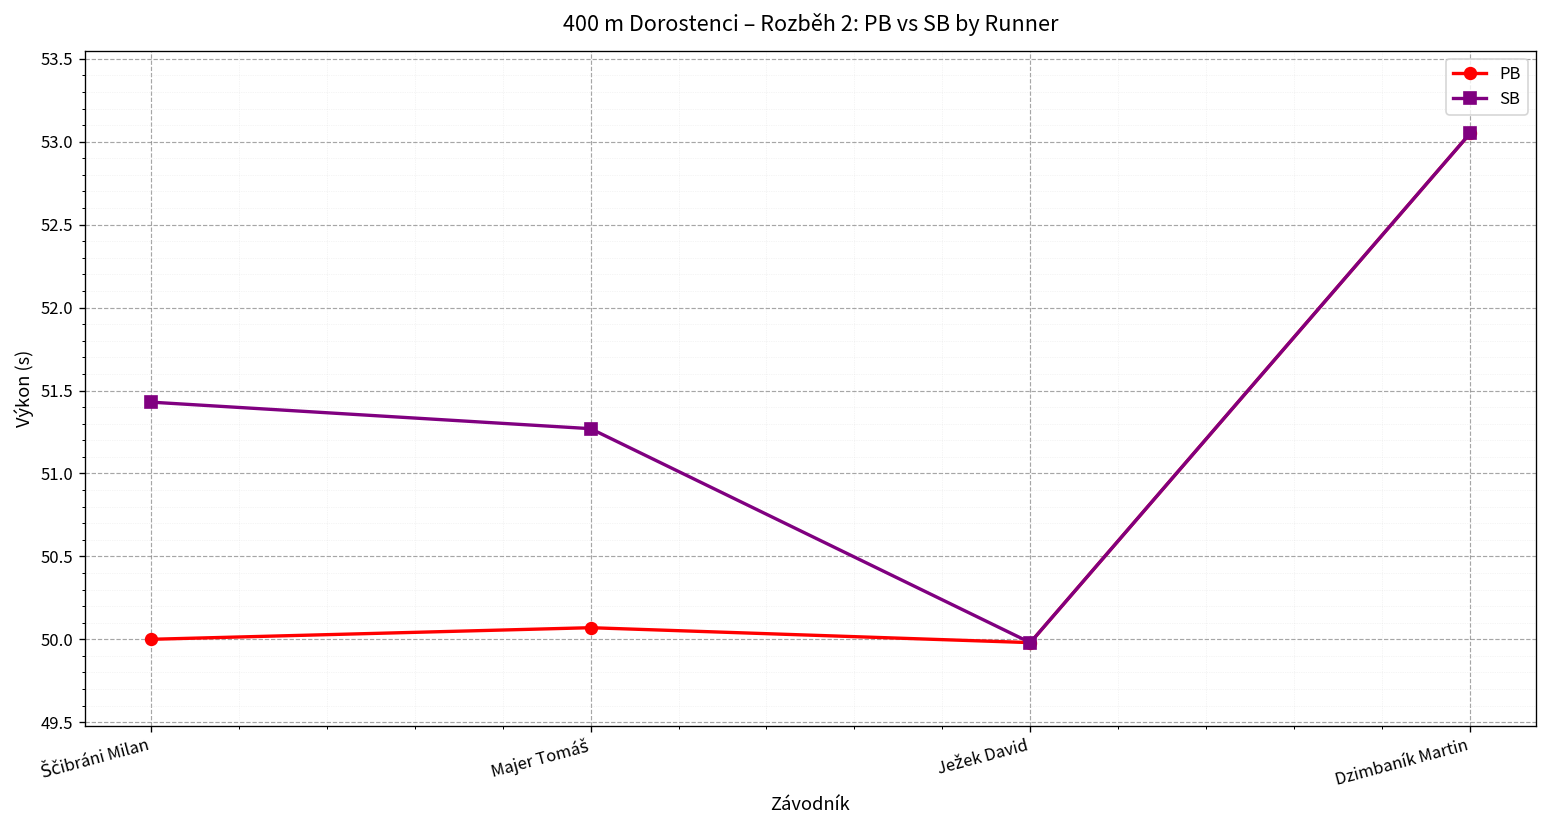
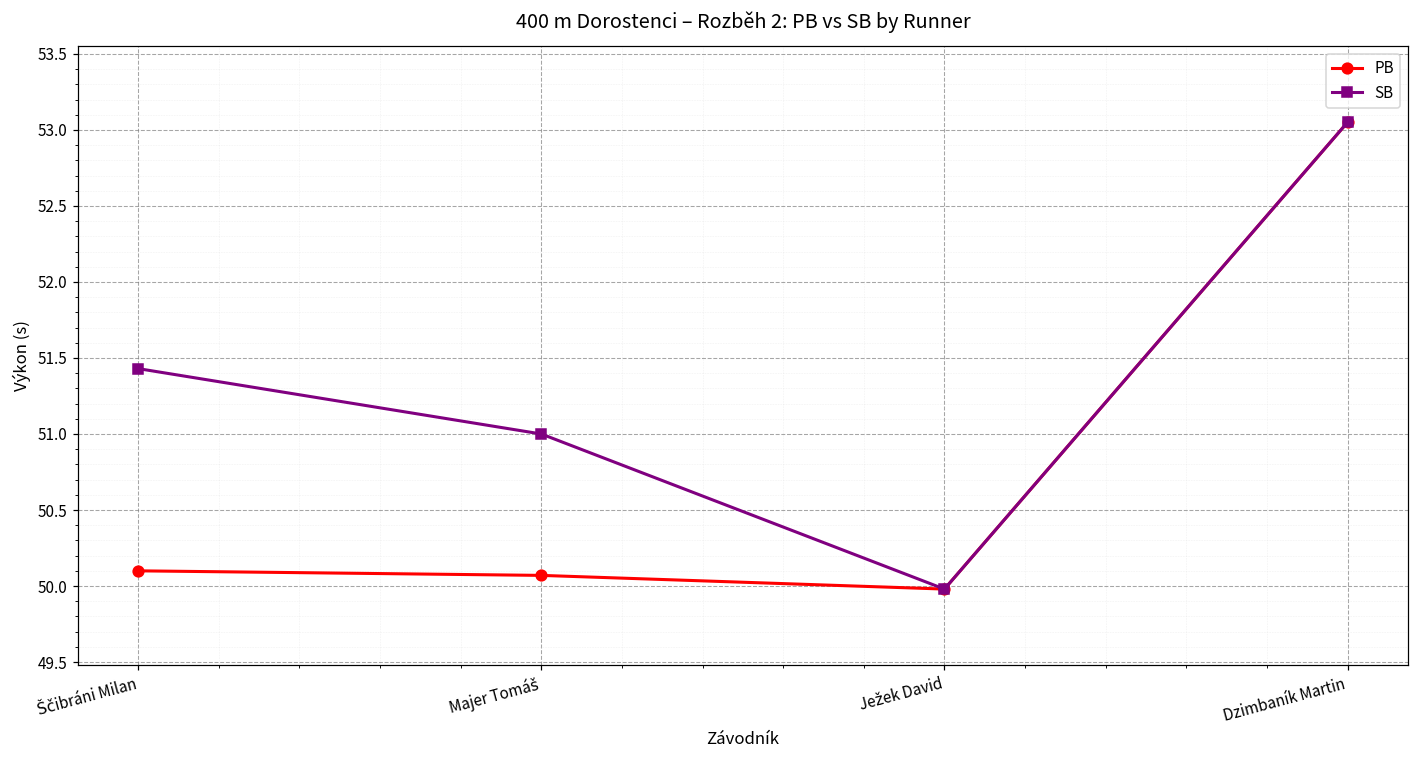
  {
    "PB": {
-     "Ščibráni Milan": 50.0,
+     "Ščibráni Milan": 50.1,
      "Majer Tomáš": 50.07
    },
    "SB": {
      "Ščibráni Milan": 51.43,
-     "Majer Tomáš": 51.27
+     "Majer Tomáš": 51.00
    }
  }
